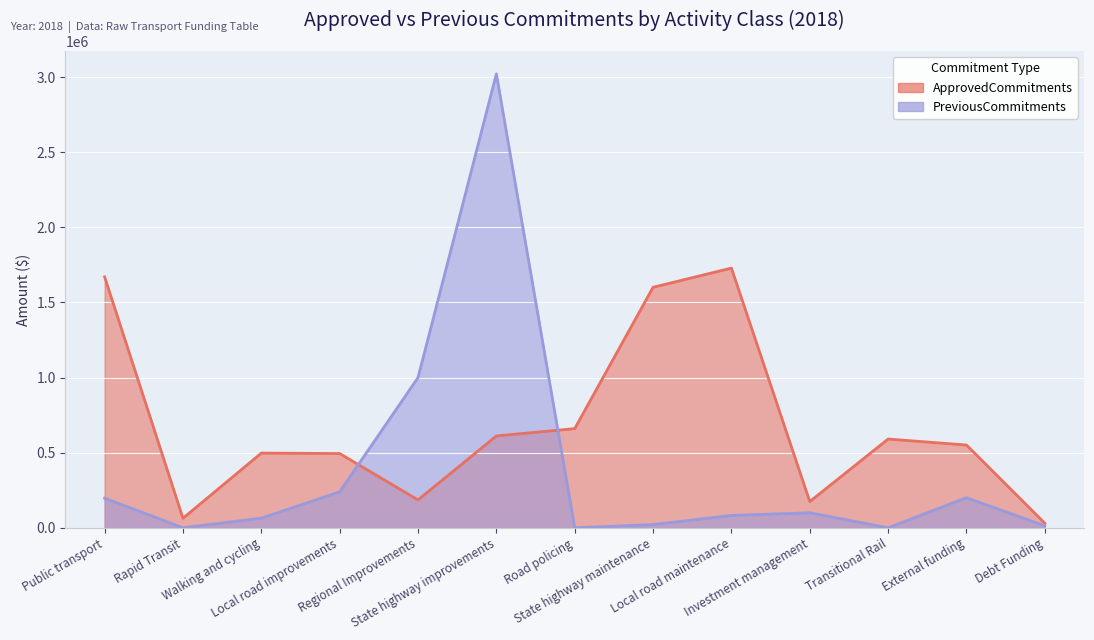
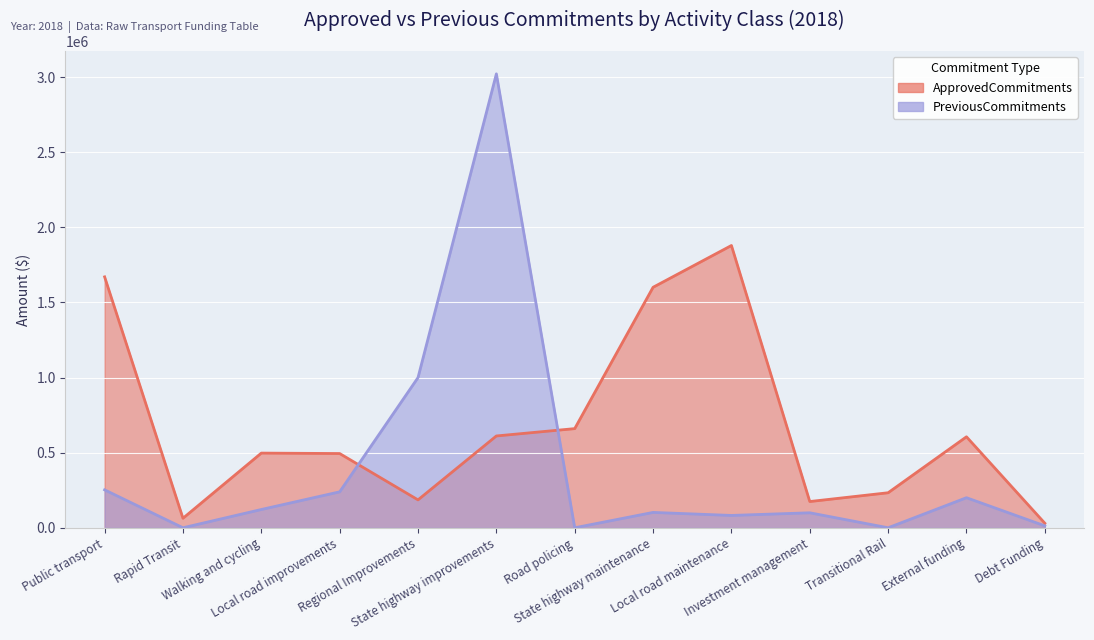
  {
    "ApprovedCommitments": {
      "Public transport": 1670000,
      "Rapid Transit": 60000,
      "Walking and cycling": 500000,
      "Local road improvements": 490000,
      "Regional Improvements": 190000,
      "State highway improvements": 610000,
      "Road policing": 660000,
      "State highway maintenance": 1600000,
-     "Local road maintenance": 1730000,
+     "Local road maintenance": 1880000,
      "Investment management": 170000,
-     "Transitional Rail": 590000,
-     "External funding": 550000,
+     "Transitional Rail": 230000,
+     "External funding": 610000,
      "Debt Funding": 30000
    },
    "PreviousCommitments": {
-     "Public transport": 200000,
+     "Public transport": 250000,
      "Rapid Transit": 0,
-     "Walking and cycling": 60000,
+     "Walking and cycling": 120000,
      "Local road improvements": 240000,
      "Regional Improvements": 1000000,
      "State highway improvements": 3020000,
      "Road policing": 0,
-     "State highway maintenance": 20000,
+     "State highway maintenance": 100000,
      "Local road maintenance": 80000,
      "Investment management": 100000,
      "Transitional Rail": 0,
      "External funding": 200000,
      "Debt Funding": 10000
    }
  }
